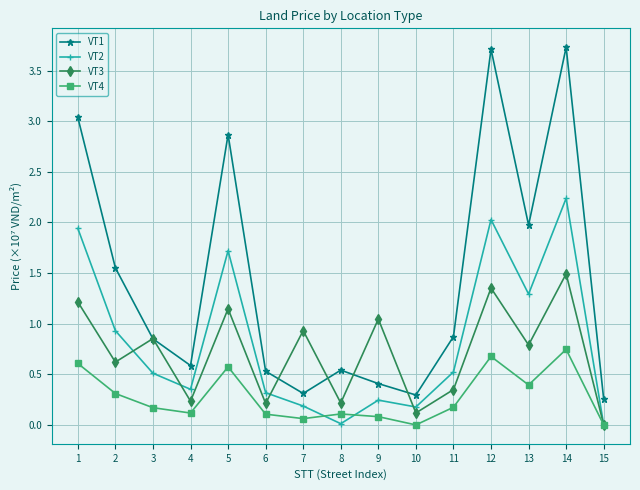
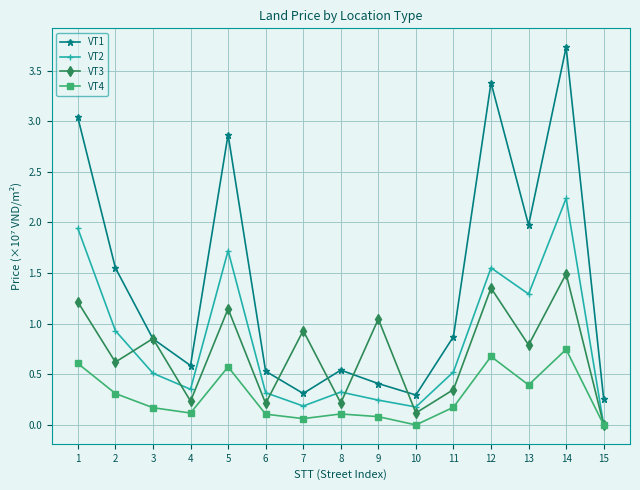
  {
    "VT1": {
      "1": 3.04,
      "2": 1.55,
      "4": 0.59,
      "5": 2.87,
      "6": 0.53,
      "7": 0.31,
      "8": 0.54,
      "9": 0.41,
      "10": 0.30,
      "11": 0.87,
-     "12": 3.71,
+     "12": 3.38,
      "13": 1.97,
      "14": 3.73,
      "15": 0.25
    },
    "VT2": {
      "1": 1.94,
      "2": 0.93,
      "3": 0.51,
      "4": 0.35,
      "5": 1.72,
      "6": 0.32,
      "7": 0.19,
-     "8": 0.01,
+     "8": 0.32,
      "9": 0.24,
      "10": 0.18,
      "11": 0.52,
-     "12": 2.03,
+     "12": 1.55,
      "13": 1.29,
      "14": 2.24
    }
  }
